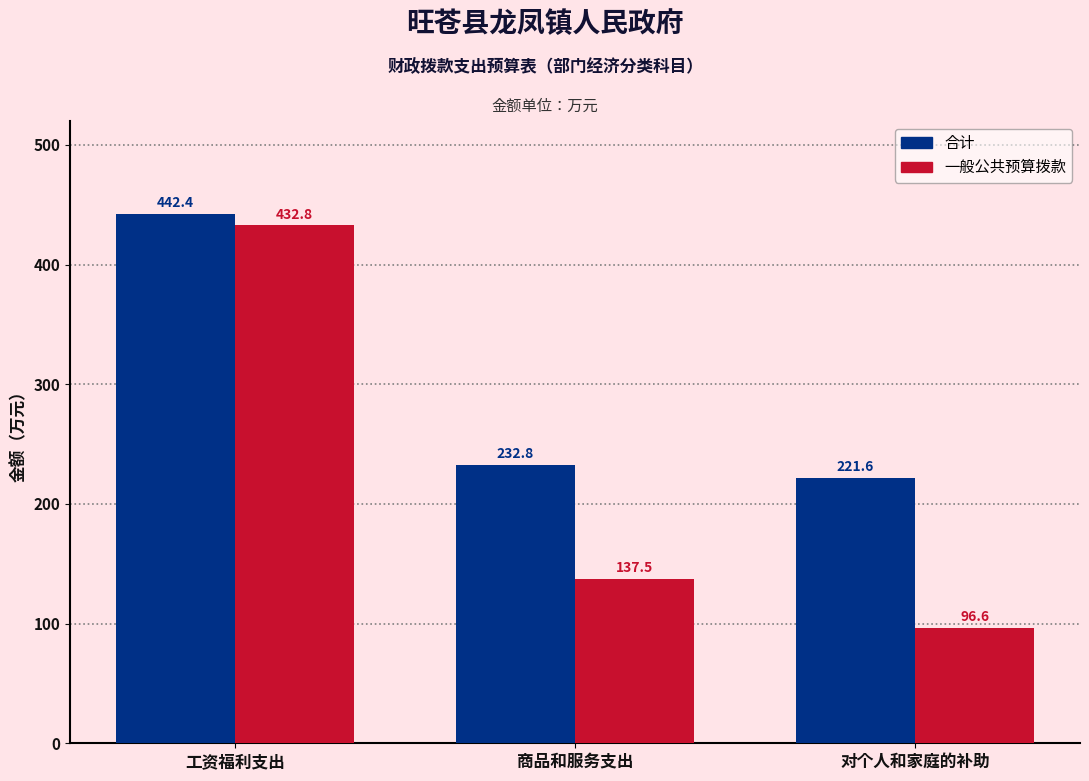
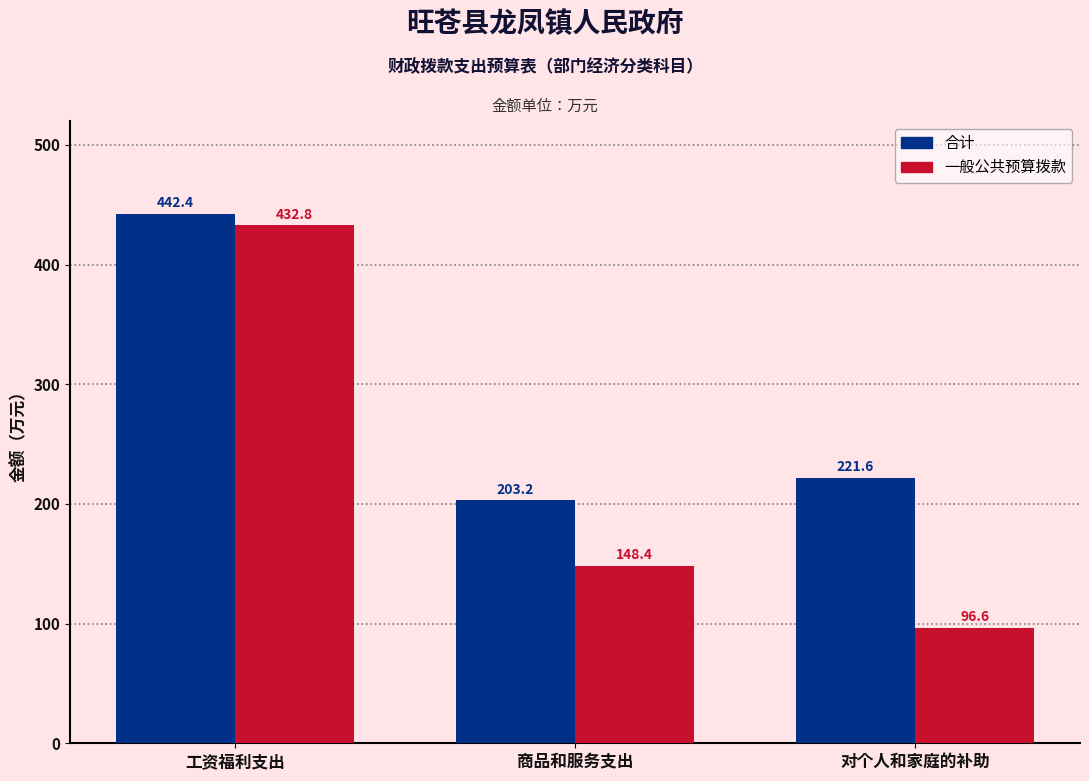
  {
    "合计": {
      "工资福利支出": 442.4,
-     "商品和服务支出": 232.8,
+     "商品和服务支出": 203.2,
      "对个人和家庭的补助": 221.6
    },
    "一般公共预算拨款": {
      "工资福利支出": 432.8,
-     "商品和服务支出": 137.5,
+     "商品和服务支出": 148.4,
      "对个人和家庭的补助": 96.6
    }
  }
